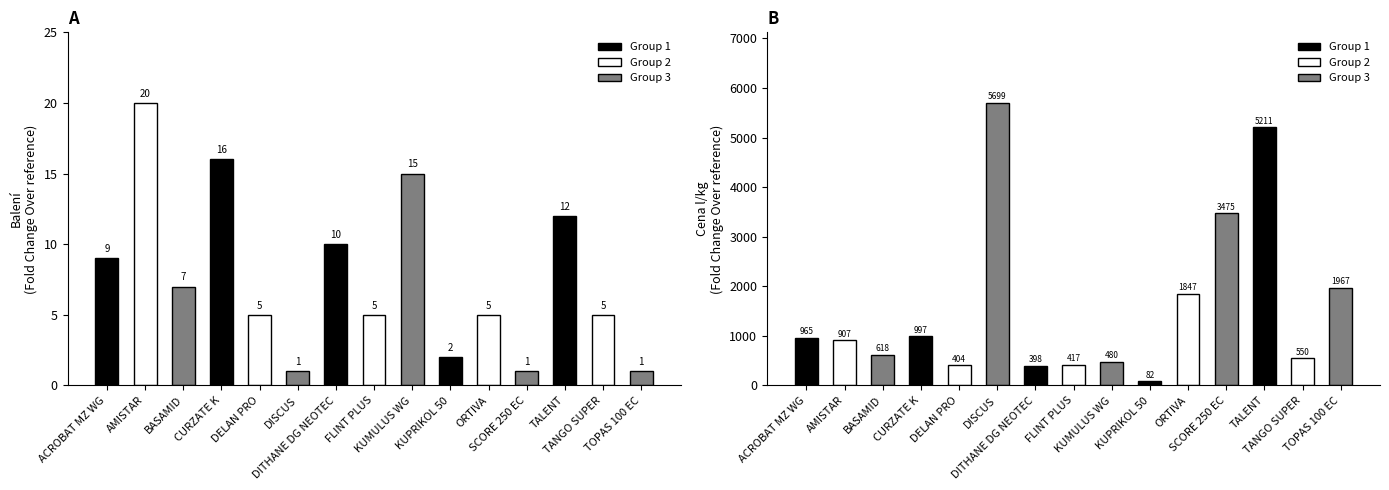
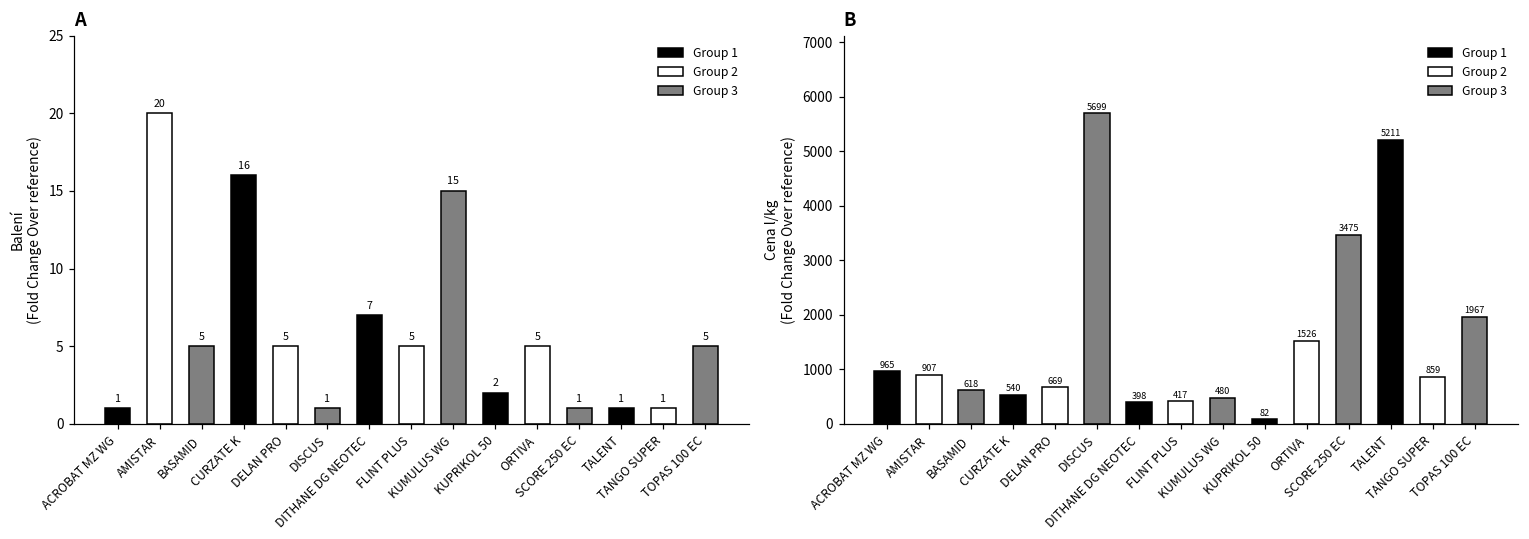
  {
    "A": {
-     "ACROBAT MZ WG": 9,
+     "ACROBAT MZ WG": 1,
      "AMISTAR": 20,
-     "BASAMID": 7,
+     "BASAMID": 5,
      "CURZATE K": 16,
      "DELAN PRO": 5,
      "DISCUS": 1,
-     "DITHANE DG NEOTEC": 10,
+     "DITHANE DG NEOTEC": 7,
      "FLINT PLUS": 5,
      "KUMULUS WG": 15,
      "KUPRIKOL 50": 2,
      "ORTIVA": 5,
      "SCORE 250 EC": 1,
-     "TALENT": 12,
-     "TANGO SUPER": 5,
-     "TOPAS 100 EC": 1
+     "TALENT": 1,
+     "TANGO SUPER": 1,
+     "TOPAS 100 EC": 5
    },
    "B": {
      "ACROBAT MZ WG": 965,
      "AMISTAR": 907,
      "BASAMID": 618,
-     "CURZATE K": 997,
-     "DELAN PRO": 404,
+     "CURZATE K": 540,
+     "DELAN PRO": 669,
      "DISCUS": 5699,
      "DITHANE DG NEOTEC": 398,
      "FLINT PLUS": 417,
      "KUMULUS WG": 480,
      "KUPRIKOL 50": 82,
-     "ORTIVA": 1847,
+     "ORTIVA": 1526,
      "SCORE 250 EC": 3475,
      "TALENT": 5211,
-     "TANGO SUPER": 550,
+     "TANGO SUPER": 859,
      "TOPAS 100 EC": 1967
    }
  }
